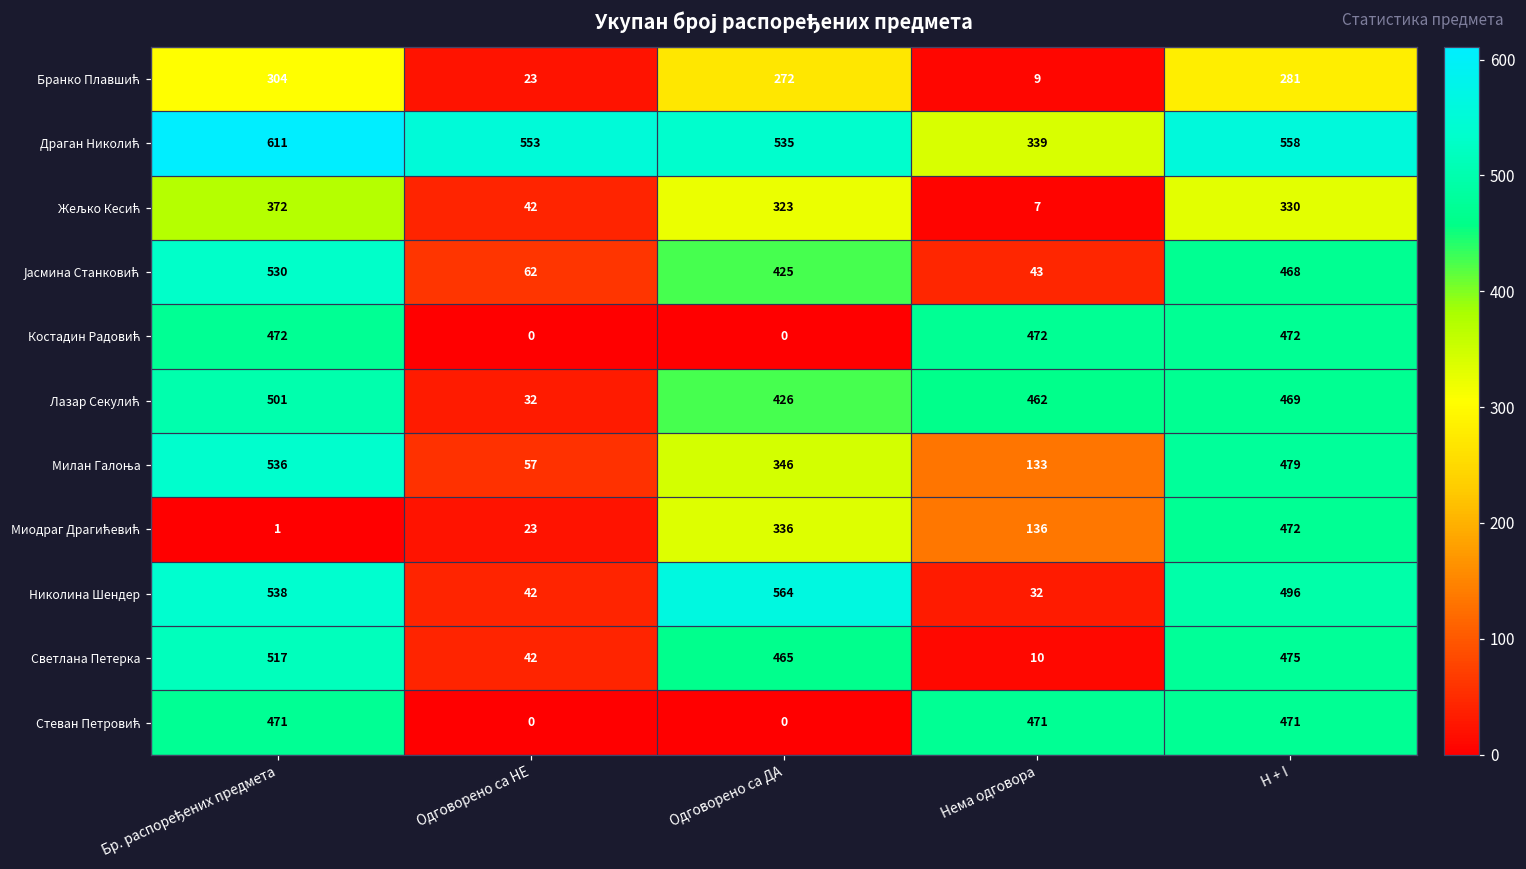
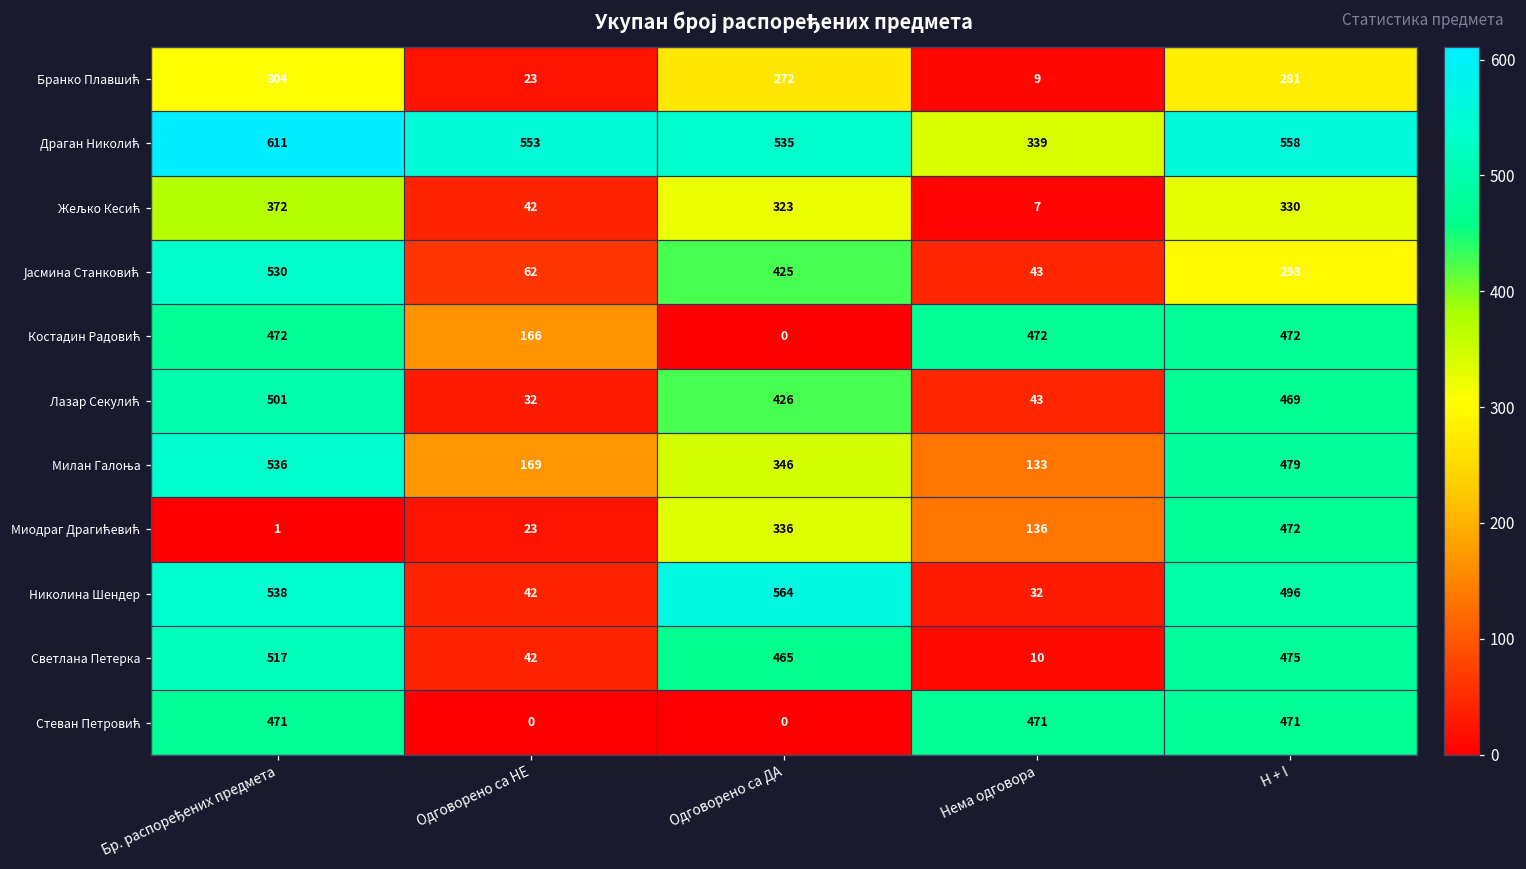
  {
    "Бранко Плавшић": {
      "Бр. распоређених предмета": 304,
      "Одговорено са НЕ": 23,
      "Одговорено са ДА": 272,
      "Нема одговора": 9,
      "H + I": 281
    },
    "Драган Николић": {
      "Бр. распоређених предмета": 611,
      "Одговорено са НЕ": 553,
      "Одговорено са ДА": 535,
      "Нема одговора": 339,
      "H + I": 558
    },
    "Жељко Кесић": {
      "Бр. распоређених предмета": 372,
      "Одговорено са НЕ": 42,
      "Одговорено са ДА": 323,
      "Нема одговора": 7,
      "H + I": 330
    },
    "Јасмина Станковић": {
      "Бр. распоређених предмета": 530,
      "Одговорено са НЕ": 62,
      "Одговорено са ДА": 425,
      "Нема одговора": 43,
-     "H + I": 468
+     "H + I": 298
    },
    "Костадин Радовић": {
      "Бр. распоређених предмета": 472,
-     "Одговорено са НЕ": 0,
+     "Одговорено са НЕ": 166,
      "Одговорено са ДА": 0,
      "Нема одговора": 472,
      "H + I": 472
    },
    "Лазар Секулић": {
      "Бр. распоређених предмета": 501,
      "Одговорено са НЕ": 32,
      "Одговорено са ДА": 426,
-     "Нема одговора": 462,
+     "Нема одговора": 43,
      "H + I": 469
    },
    "Милан Галоња": {
      "Бр. распоређених предмета": 536,
-     "Одговорено са НЕ": 57,
+     "Одговорено са НЕ": 169,
      "Одговорено са ДА": 346,
      "Нема одговора": 133,
      "H + I": 479
    },
    "Миодраг Драгићевић": {
      "Бр. распоређених предмета": 1,
      "Одговорено са НЕ": 23,
      "Одговорено са ДА": 336,
      "Нема одговора": 136,
      "H + I": 472
    },
    "Николина Шендер": {
      "Бр. распоређених предмета": 538,
      "Одговорено са НЕ": 42,
      "Одговорено са ДА": 564,
      "Нема одговора": 32,
      "H + I": 496
    },
    "Светлана Петерка": {
      "Бр. распоређених предмета": 517,
      "Одговорено са НЕ": 42,
      "Одговорено са ДА": 465,
      "Нема одговора": 10,
      "H + I": 475
    },
    "Стеван Петровић": {
      "Бр. распоређених предмета": 471,
      "Одговорено са НЕ": 0,
      "Одговорено са ДА": 0,
      "Нема одговора": 471,
      "H + I": 471
    }
  }
